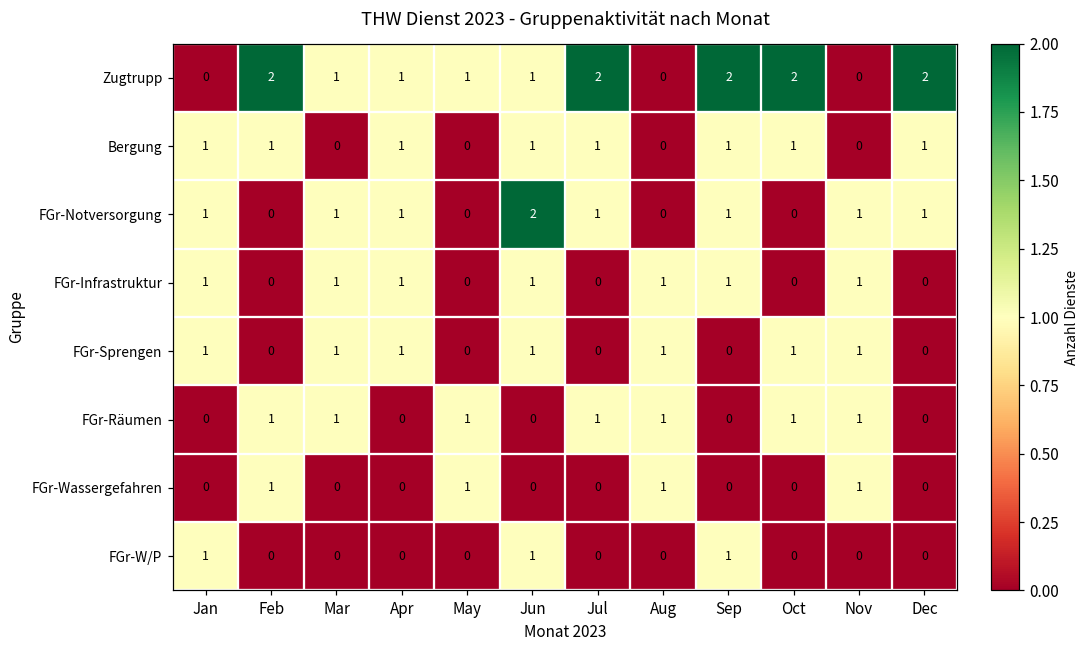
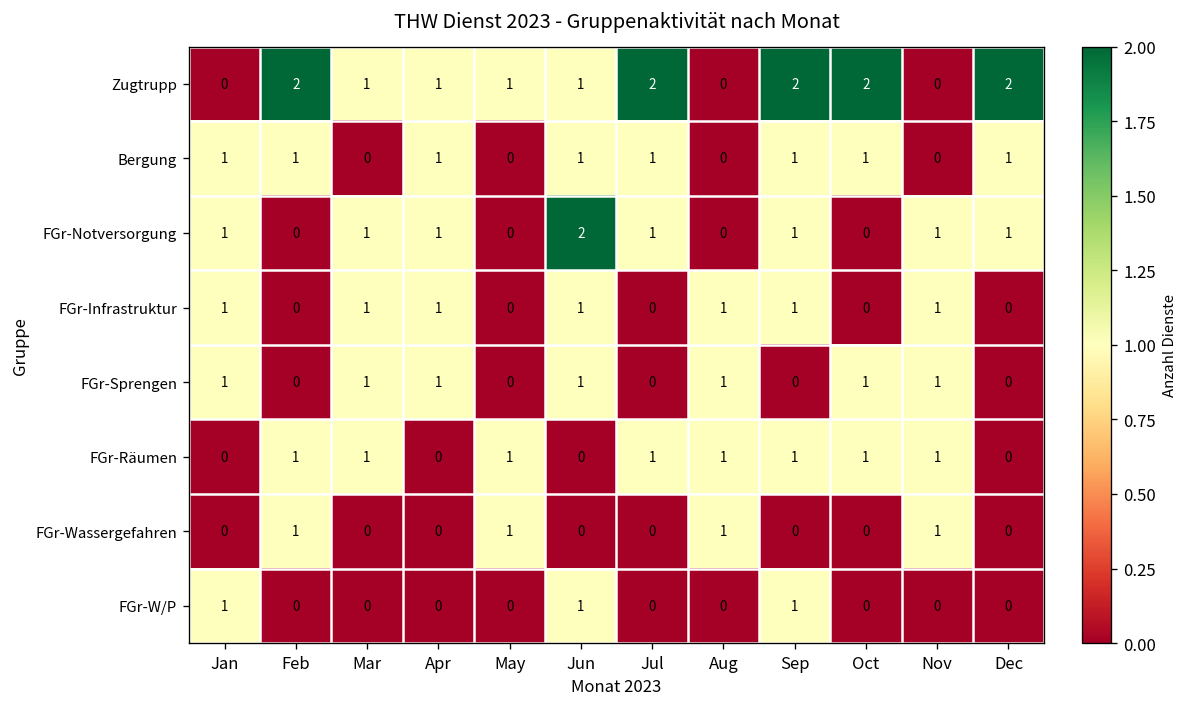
  {
    "Zugtrupp": {
      "Jan": 0,
      "Feb": 2,
      "Mar": 1,
      "Apr": 1,
      "May": 1,
      "Jun": 1,
      "Jul": 2,
      "Aug": 0,
      "Sep": 2,
      "Oct": 2,
      "Nov": 0,
      "Dec": 2
    },
    "Bergung": {
      "Jan": 1,
      "Feb": 1,
      "Mar": 0,
      "Apr": 1,
      "May": 0,
      "Jun": 1,
      "Jul": 1,
      "Aug": 0,
      "Sep": 1,
      "Oct": 1,
      "Nov": 0,
      "Dec": 1
    },
    "FGr-Notversorgung": {
      "Jan": 1,
      "Feb": 0,
      "Mar": 1,
      "Apr": 1,
      "May": 0,
      "Jun": 2,
      "Jul": 1,
      "Aug": 0,
      "Sep": 1,
      "Oct": 0,
      "Nov": 1,
      "Dec": 1
    },
    "FGr-Infrastruktur": {
      "Jan": 1,
      "Feb": 0,
      "Mar": 1,
      "Apr": 1,
      "May": 0,
      "Jun": 1,
      "Jul": 0,
      "Aug": 1,
      "Sep": 1,
      "Oct": 0,
      "Nov": 1,
      "Dec": 0
    },
    "FGr-Sprengen": {
      "Jan": 1,
      "Feb": 0,
      "Mar": 1,
      "Apr": 1,
      "May": 0,
      "Jun": 1,
      "Jul": 0,
      "Aug": 1,
      "Sep": 0,
      "Oct": 1,
      "Nov": 1,
      "Dec": 0
    },
    "FGr-Räumen": {
      "Jan": 0,
      "Feb": 1,
      "Mar": 1,
      "Apr": 0,
      "May": 1,
      "Jun": 0,
      "Jul": 1,
      "Aug": 1,
-     "Sep": 0,
+     "Sep": 1,
      "Oct": 1,
      "Nov": 1,
      "Dec": 0
    },
    "FGr-Wassergefahren": {
      "Jan": 0,
      "Feb": 1,
      "Mar": 0,
      "Apr": 0,
      "May": 1,
      "Jun": 0,
      "Jul": 0,
      "Aug": 1,
      "Sep": 0,
      "Oct": 0,
      "Nov": 1,
      "Dec": 0
    },
    "FGr-W/P": {
      "Jan": 1,
      "Feb": 0,
      "Mar": 0,
      "Apr": 0,
      "May": 0,
      "Jun": 1,
      "Jul": 0,
      "Aug": 0,
      "Sep": 1,
      "Oct": 0,
      "Nov": 0,
      "Dec": 0
    }
  }
